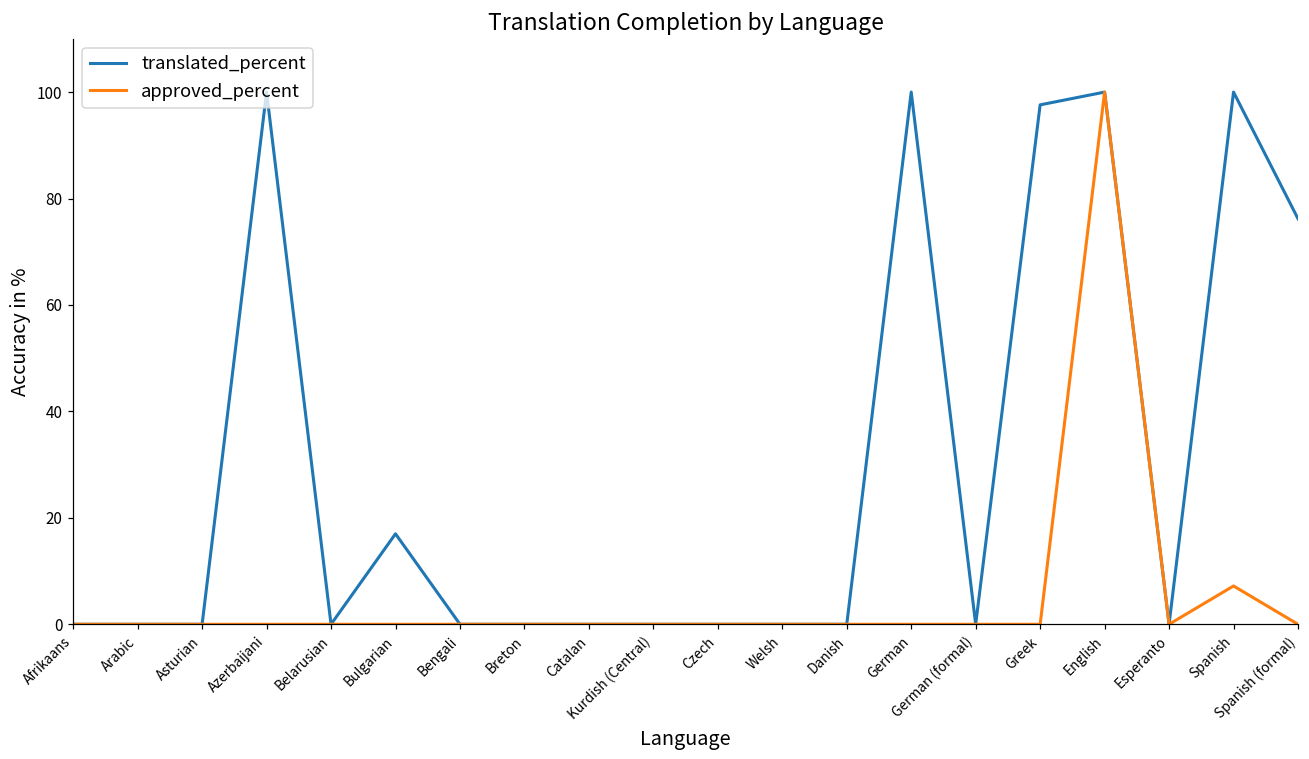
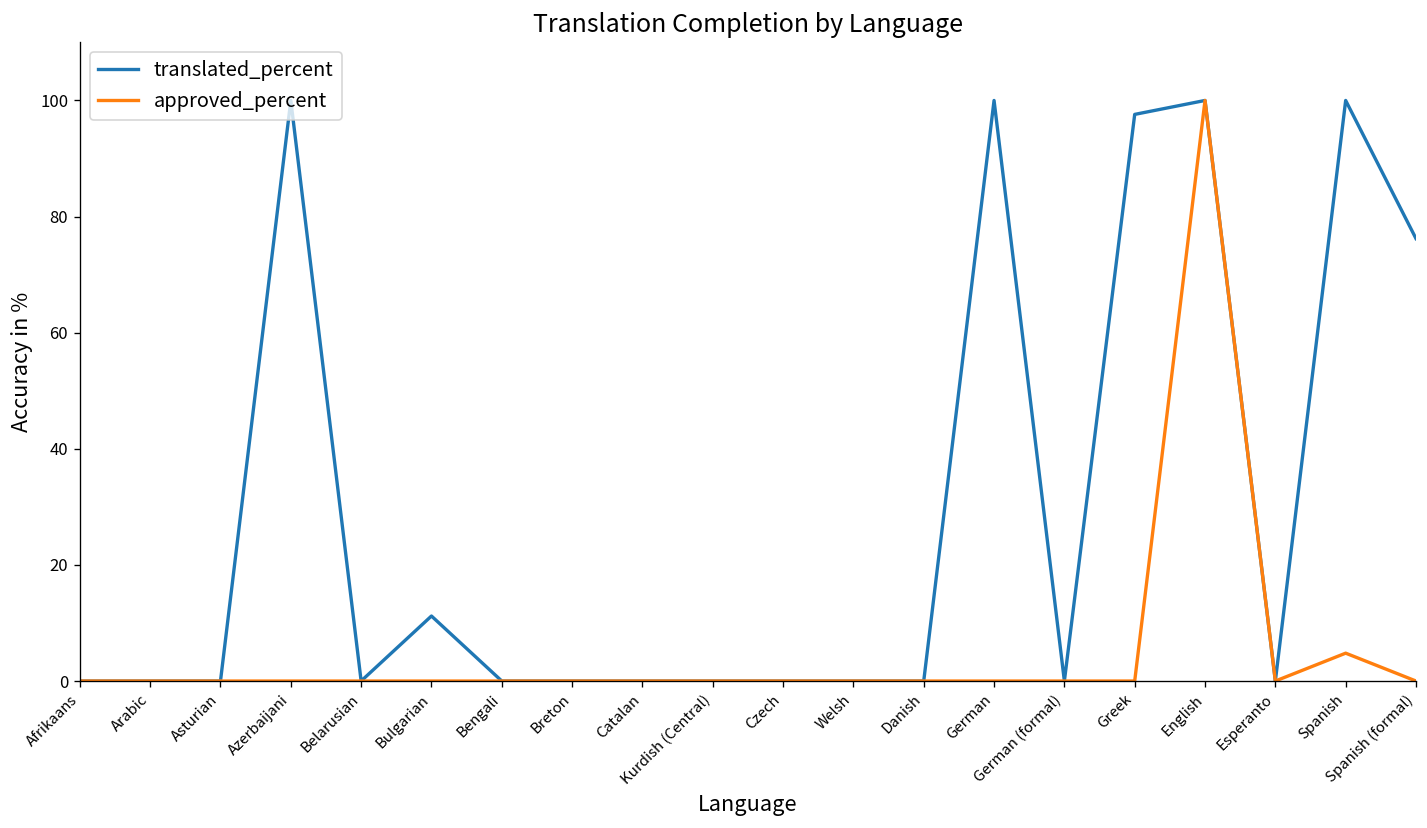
  {
    "translated_percent": {
-     "Bulgarian": 17,
+     "Bulgarian": 11,
      "German": 100,
      "Greek": 98,
      "Spanish": 100,
      "Spanish (formal)": 76
    },
    "approved_percent": {
      "Azerbaijani": 0,
      "Bulgarian": 0,
      "German": 0,
      "Greek": 0,
-     "Spanish": 7,
+     "Spanish": 5,
      "Spanish (formal)": 0
    }
  }
